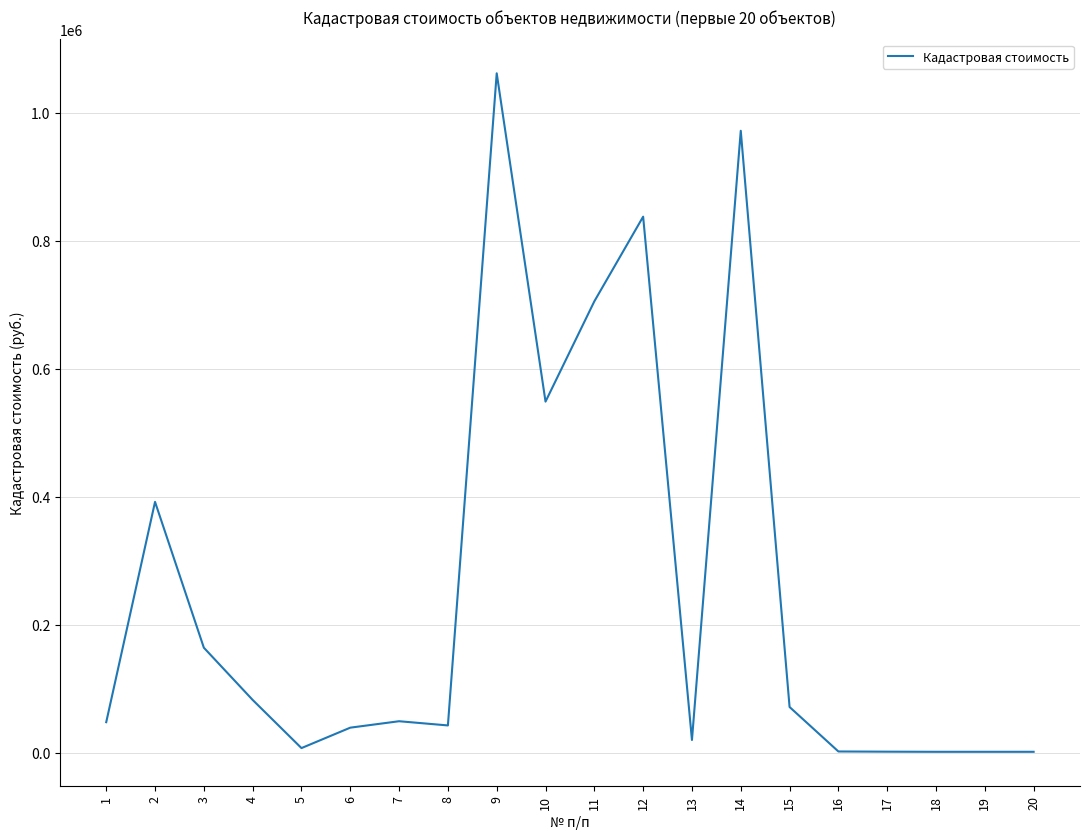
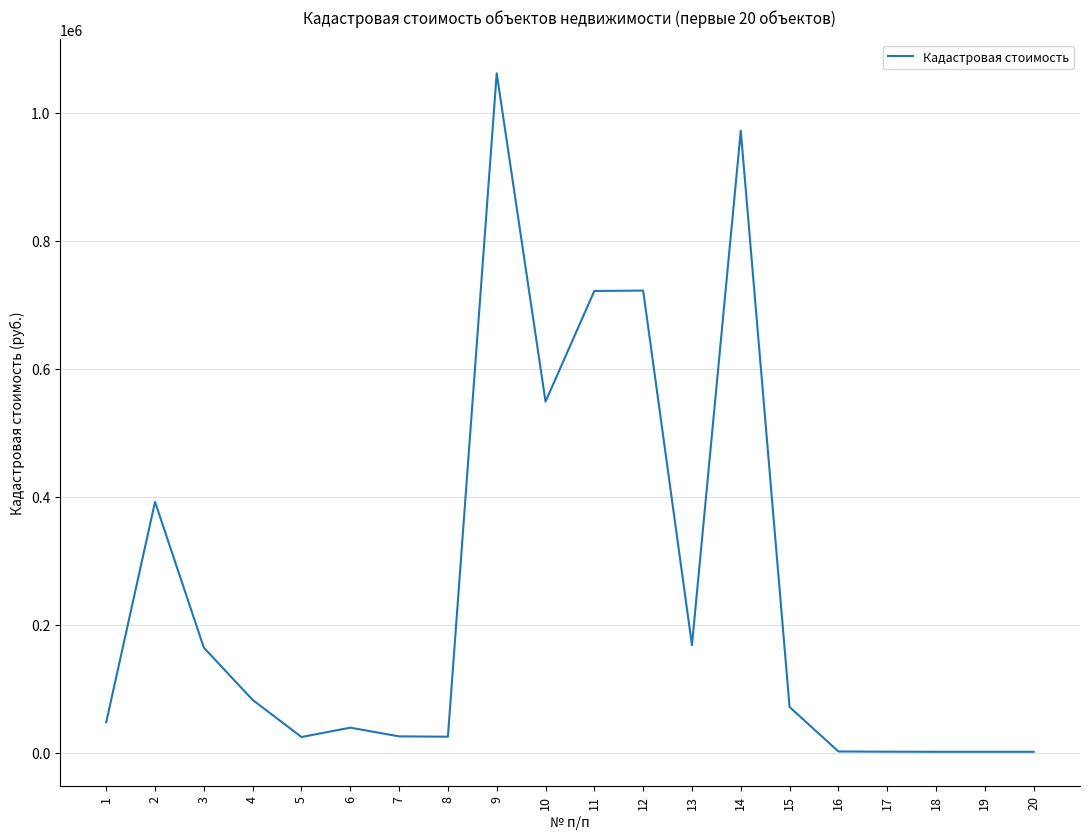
  {
    "1": 50000,
    "2": 390000,
    "3": 160000,
    "4": 80000,
-   "5": 10000,
+   "5": 20000,
    "6": 40000,
-   "7": 50000,
-   "8": 40000,
+   "7": 30000,
+   "8": 30000,
    "9": 1060000,
    "10": 550000,
-   "11": 710000,
-   "12": 840000,
-   "13": 20000,
+   "11": 720000,
+   "12": 720000,
+   "13": 170000,
    "14": 970000,
    "15": 70000,
    "16": 0,
    "17": 0,
    "18": 0,
    "19": 0,
    "20": 0
  }
